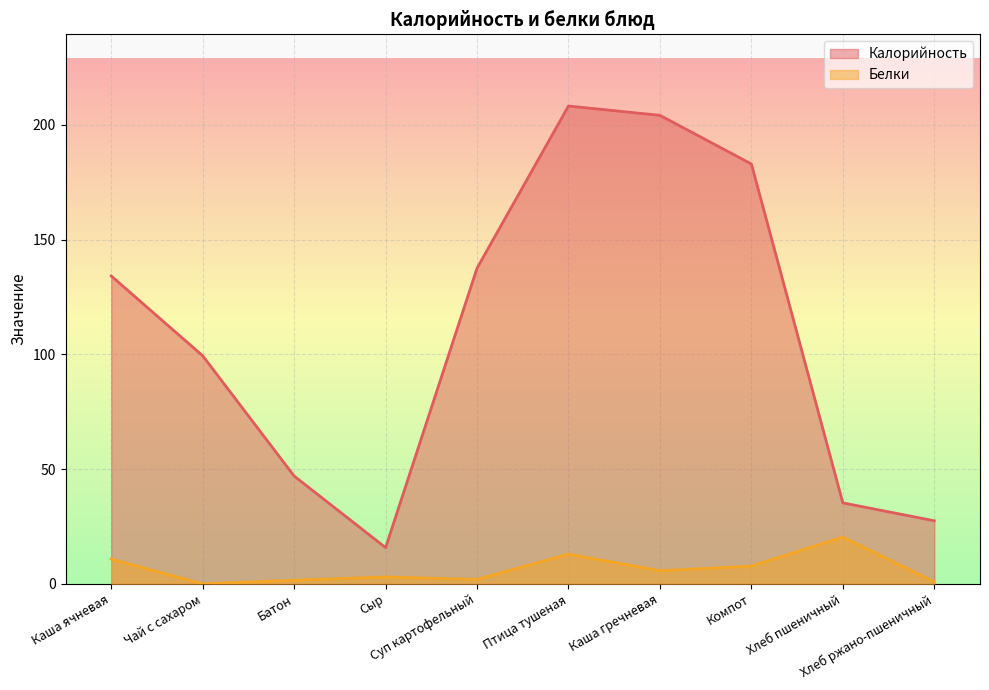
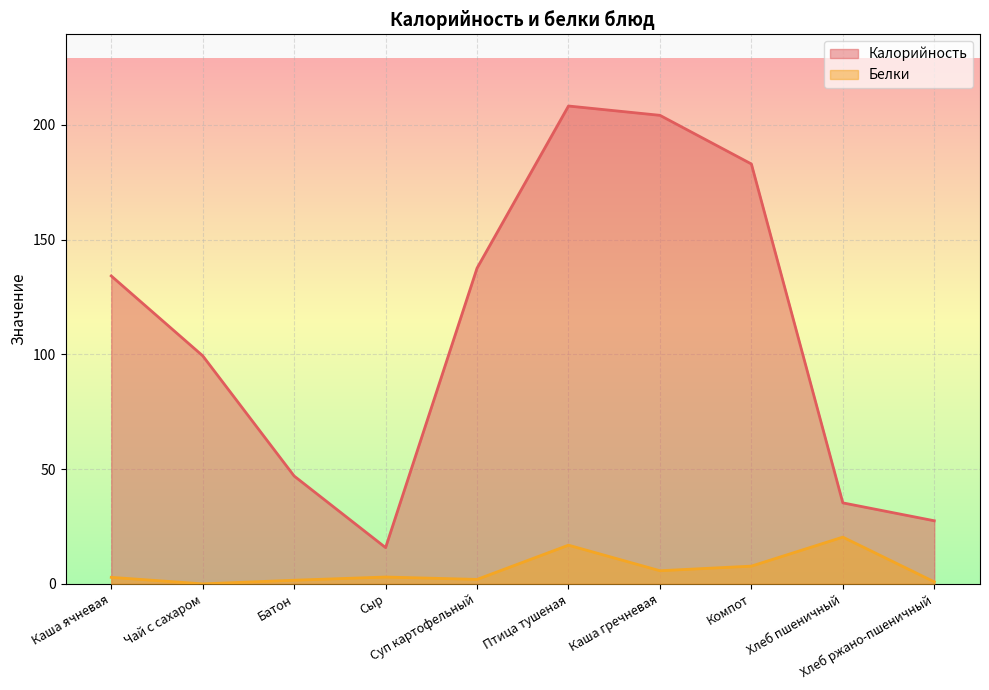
  {
    "Калорийность": {
      "Каша ячневая": 134,
      "Чай с сахаром": 99,
      "Батон": 47,
      "Сыр": 16,
      "Суп картофельный": 138,
      "Птица тушеная": 208,
      "Каша гречневая": 204,
      "Компот": 183,
      "Хлеб пшеничный": 35,
      "Хлеб ржано-пшеничный": 28
    },
    "Белки": {
-     "Каша ячневая": 11,
+     "Каша ячневая": 3,
      "Чай с сахаром": 0,
      "Батон": 2,
      "Сыр": 3,
      "Суп картофельный": 2,
-     "Птица тушеная": 13,
+     "Птица тушеная": 17,
      "Каша гречневая": 6,
      "Компот": 8,
      "Хлеб пшеничный": 20,
      "Хлеб ржано-пшеничный": 1
    }
  }
